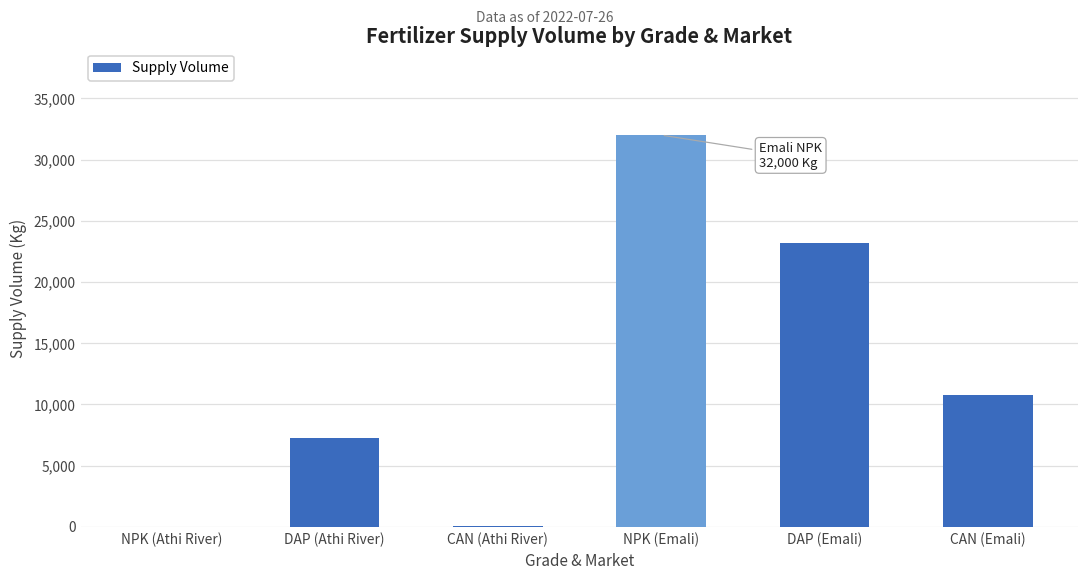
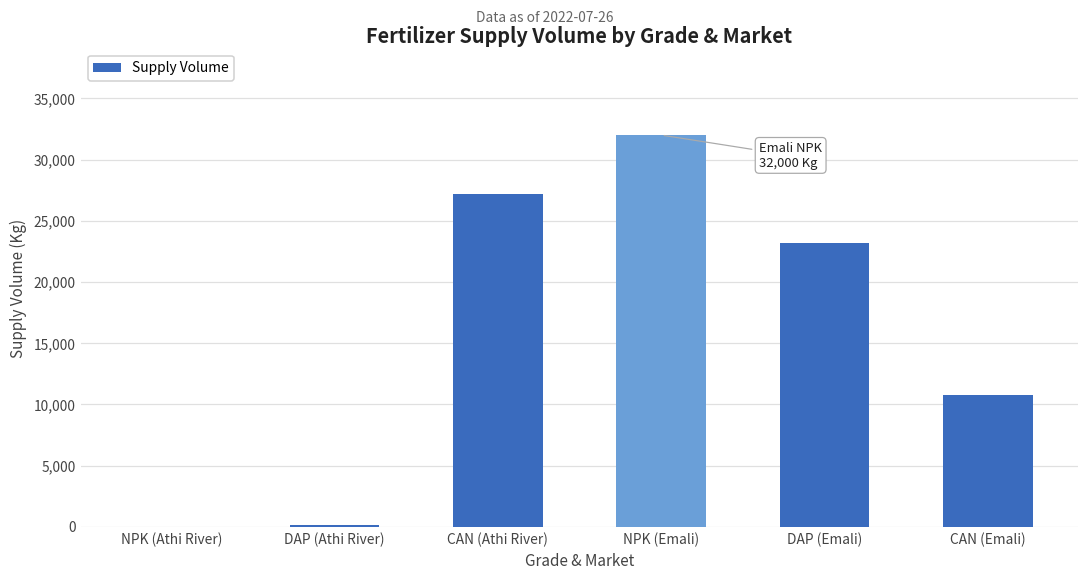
  {
    "NPK (Athi River)": "0",
-   "DAP (Athi River)": "7,200",
-   "CAN (Athi River)": "100",
+   "DAP (Athi River)": "100",
+   "CAN (Athi River)": "27,200",
    "DAP (Emali)": "23,200",
    "CAN (Emali)": "10,800"
  }
